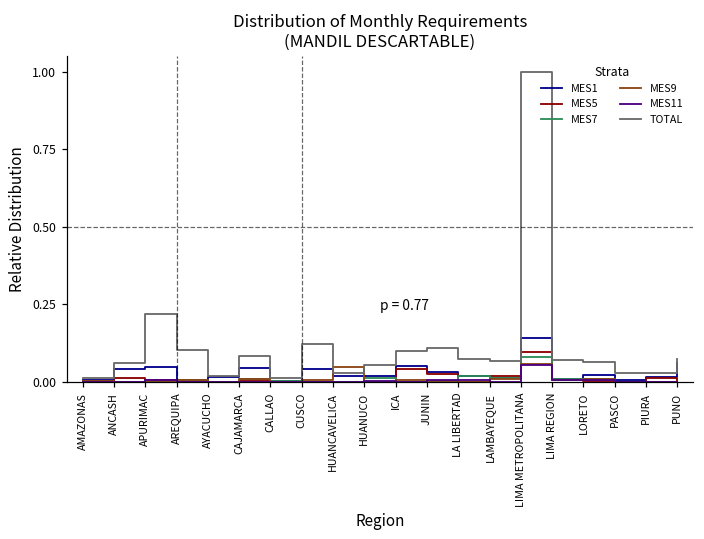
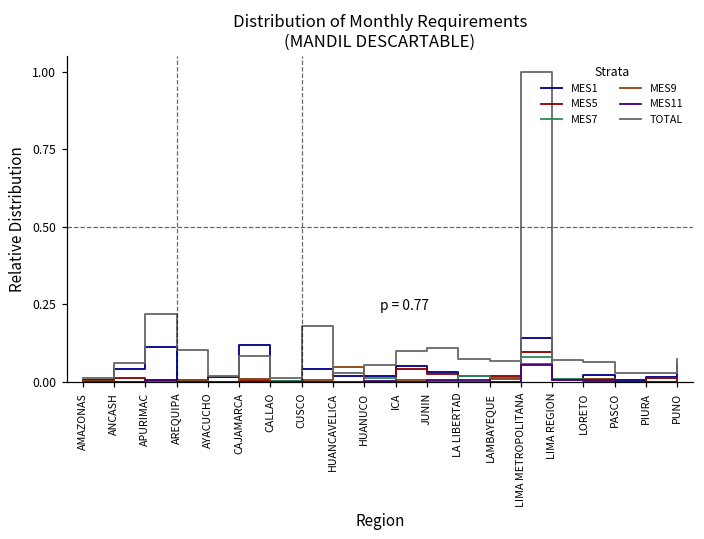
  {
    "MES1": {
      "ANCASH": 0.04,
-     "APURIMAC": 0.05,
-     "CAJAMARCA": 0.05,
+     "APURIMAC": 0.11,
+     "CAJAMARCA": 0.12,
      "CUSCO": 0.04,
      "HUANCAVELICA": 0.02,
      "LIMA METROPOLITANA": 0.14,
      "LORETO": 0.02,
      "PUNO": 0.06
    },
    "MES5": {
      "ANCASH": 0.01,
      "LIMA METROPOLITANA": 0.10
    },
    "MES7": {
      "LIMA METROPOLITANA": 0.08
    },
    "MES9": {
      "HUANCAVELICA": 0.05
    },
    "MES11": {
      "LAMBAYEQUE": 0.00
    },
    "TOTAL": {
      "ANCASH": 0.06,
      "APURIMAC": 0.22,
      "AREQUIPA": 0.10,
      "CAJAMARCA": 0.08,
      "CALLAO": 0.01,
-     "CUSCO": 0.12,
+     "CUSCO": 0.18,
      "HUANCAVELICA": 0.03,
      "HUANUCO": 0.05,
      "ICA": 0.10,
      "JUNIN": 0.11,
      "LA LIBERTAD": 0.07,
      "LAMBAYEQUE": 0.07,
      "LIMA METROPOLITANA": 1.00,
      "LIMA REGION": 0.07,
      "LORETO": 0.07,
      "PASCO": 0.03,
      "PIURA": 0.03,
      "PUNO": 0.07
    }
  }
